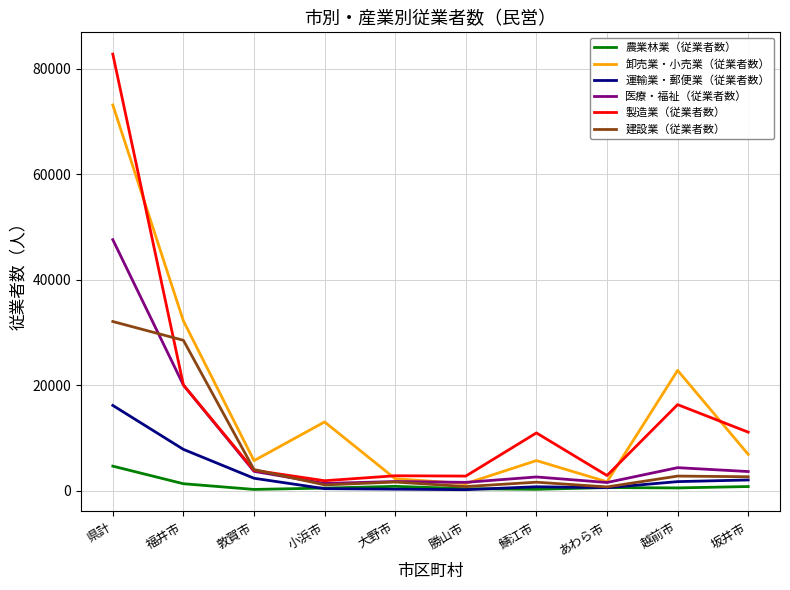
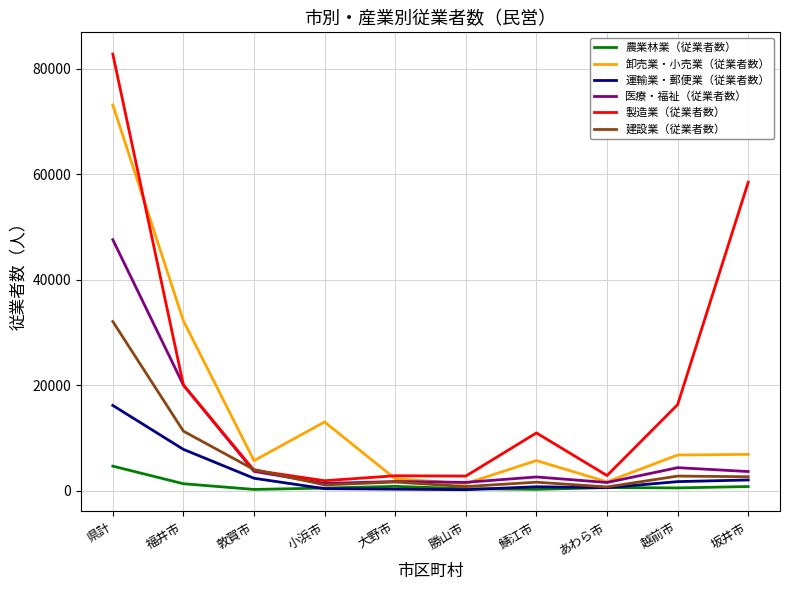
  {
    "農業林業（従業者数）": {
      "県計": 5000,
      "福井市": 1000,
      "敦賀市": 0,
      "大野市": 1000,
      "鯖江市": 0,
      "越前市": 0,
      "坂井市": 1000
    },
    "卸売業・小売業（従業者数）": {
      "県計": 73000,
      "福井市": 32000,
      "敦賀市": 6000,
      "小浜市": 13000,
      "大野市": 2000,
      "鯖江市": 6000,
-     "越前市": 23000,
+     "越前市": 7000,
      "坂井市": 7000
    },
    "運輸業・郵便業（従業者数）": {
      "県計": 16000,
      "福井市": 8000,
      "敦賀市": 2000,
      "大野市": 0,
      "鯖江市": 1000,
      "越前市": 2000,
      "坂井市": 2000
    },
    "医療・福祉（従業者数）": {
      "県計": 48000,
      "鯖江市": 3000,
      "越前市": 4000,
      "坂井市": 4000
    },
    "製造業（従業者数）": {
      "県計": 83000,
      "小浜市": 2000,
      "大野市": 3000,
      "勝山市": 3000,
      "鯖江市": 11000,
      "あわら市": 3000,
      "越前市": 16000,
-     "坂井市": 11000
+     "坂井市": 58000
    },
    "建設業（従業者数）": {
      "県計": 32000,
-     "福井市": 28000,
+     "福井市": 11000,
      "鯖江市": 2000,
      "越前市": 3000,
      "坂井市": 3000
    }
  }
